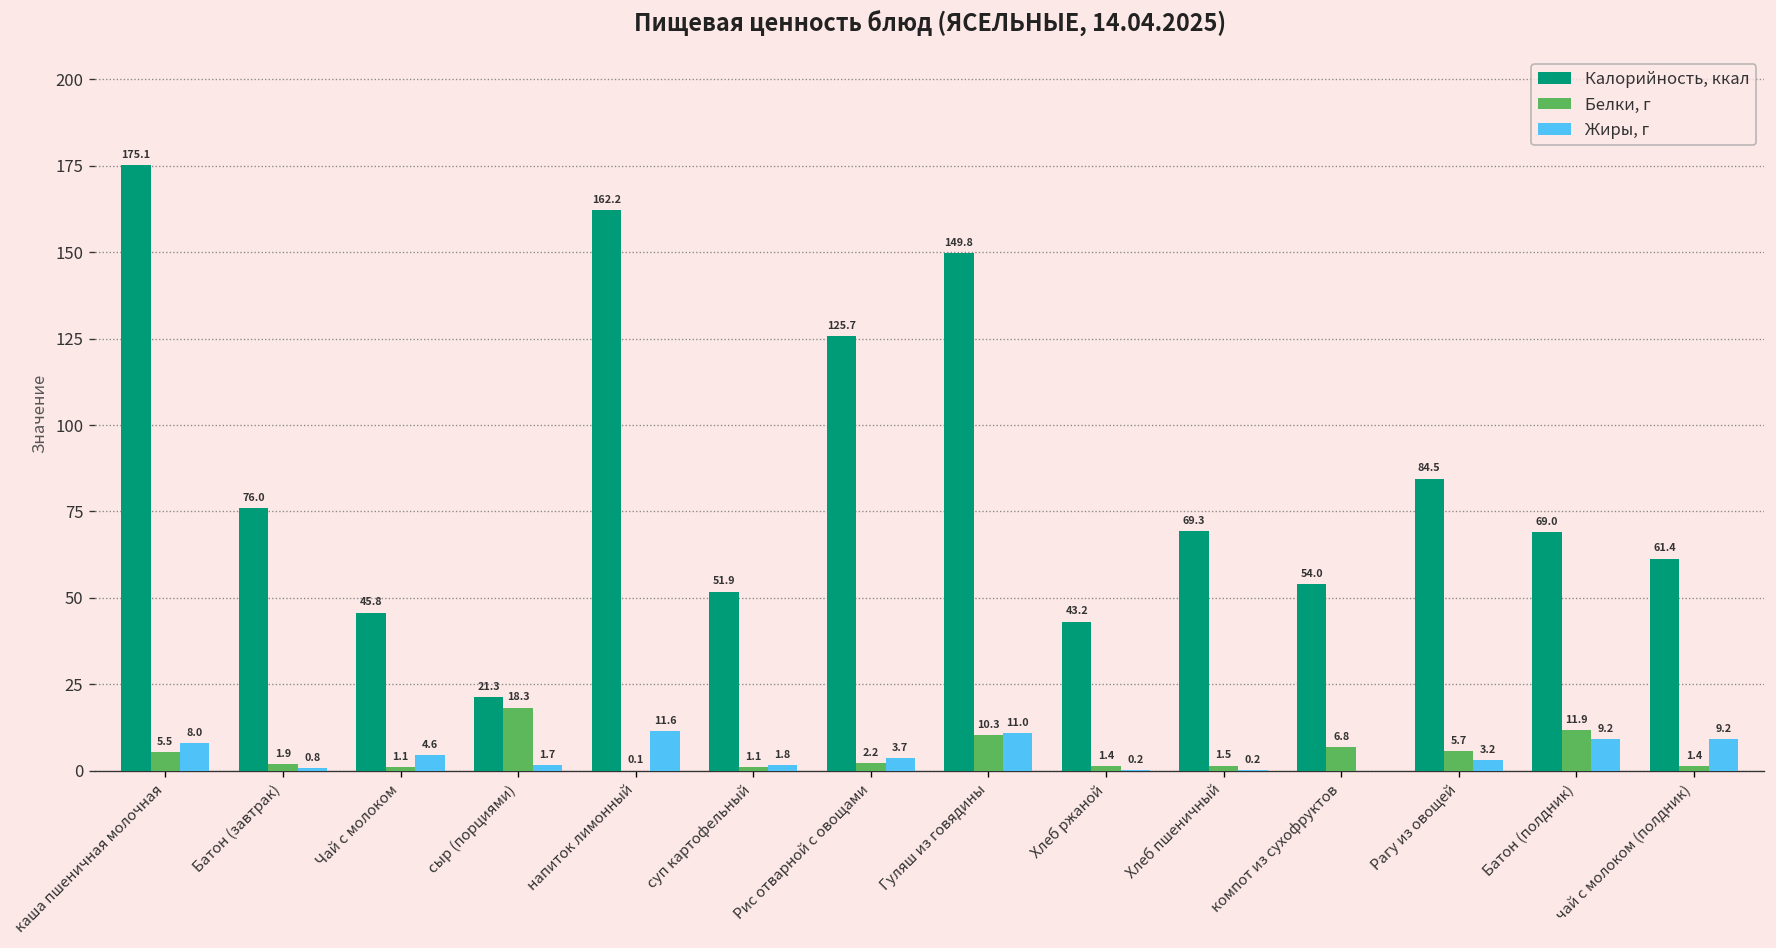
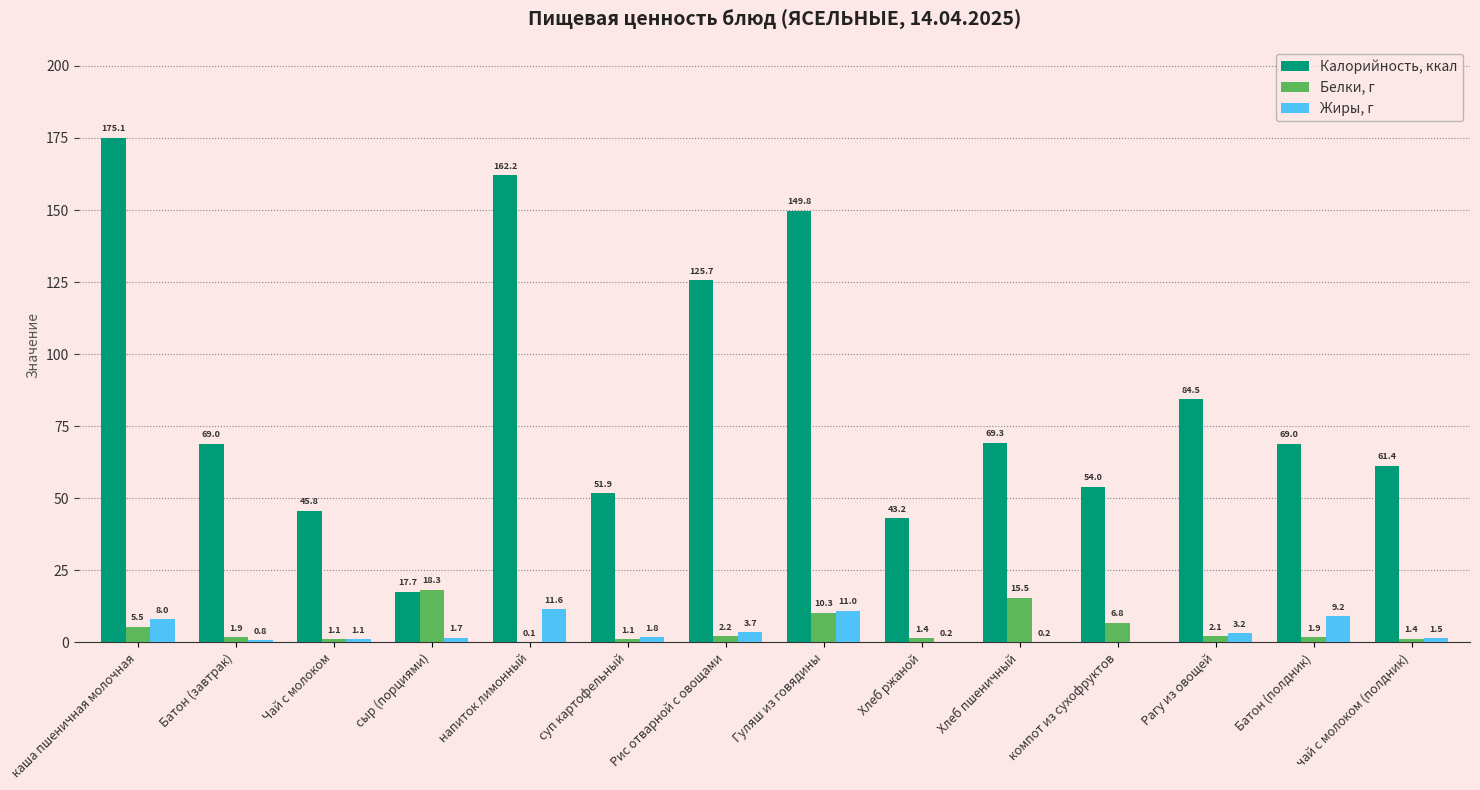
  {
    "Калорийность, ккал": {
      "каша пшеничная молочная": 175.1,
-     "Батон (завтрак)": 76.0,
+     "Батон (завтрак)": 69.0,
      "Чай с молоком": 45.8,
-     "сыр (порциями)": 21.3,
+     "сыр (порциями)": 17.7,
      "напиток лимонный": 162.2,
      "суп картофельный": 51.9,
      "Рис отварной с овощами": 125.7,
      "Гуляш из говядины": 149.8,
      "Хлеб ржаной": 43.2,
      "Хлеб пшеничный": 69.3,
      "компот из сухофруктов": 54.0,
      "Рагу из овощей": 84.5,
      "Батон (полдник)": 69.0,
      "чай с молоком (полдник)": 61.4
    },
    "Белки, г": {
      "каша пшеничная молочная": 5.5,
      "Батон (завтрак)": 1.9,
      "Чай с молоком": 1.1,
      "сыр (порциями)": 18.3,
      "напиток лимонный": 0.1,
      "суп картофельный": 1.1,
      "Рис отварной с овощами": 2.2,
      "Гуляш из говядины": 10.3,
      "Хлеб ржаной": 1.4,
-     "Хлеб пшеничный": 1.5,
+     "Хлеб пшеничный": 15.5,
      "компот из сухофруктов": 6.8,
-     "Рагу из овощей": 5.7,
-     "Батон (полдник)": 11.9,
+     "Рагу из овощей": 2.1,
+     "Батон (полдник)": 1.9,
      "чай с молоком (полдник)": 1.4
    },
    "Жиры, г": {
      "каша пшеничная молочная": 8.0,
      "Батон (завтрак)": 0.8,
-     "Чай с молоком": 4.6,
+     "Чай с молоком": 1.1,
      "сыр (порциями)": 1.7,
      "напиток лимонный": 11.6,
      "суп картофельный": 1.8,
      "Рис отварной с овощами": 3.7,
      "Гуляш из говядины": 11.0,
      "Хлеб ржаной": 0.2,
      "Хлеб пшеничный": 0.2,
      "Рагу из овощей": 3.2,
      "Батон (полдник)": 9.2,
-     "чай с молоком (полдник)": 9.2
+     "чай с молоком (полдник)": 1.5
    }
  }
